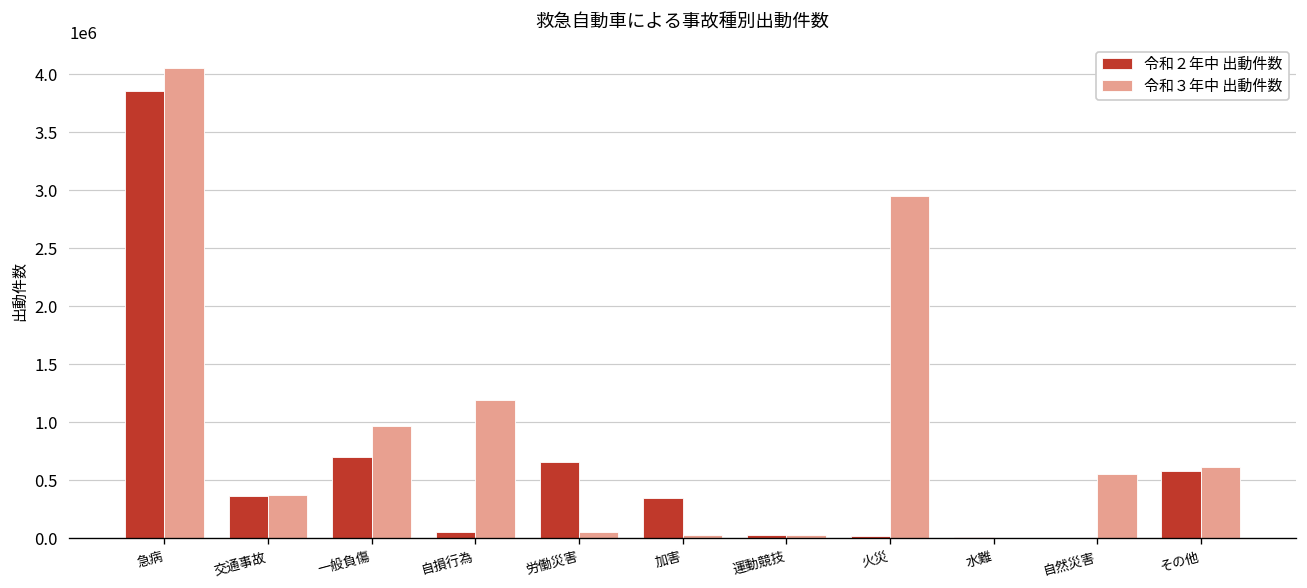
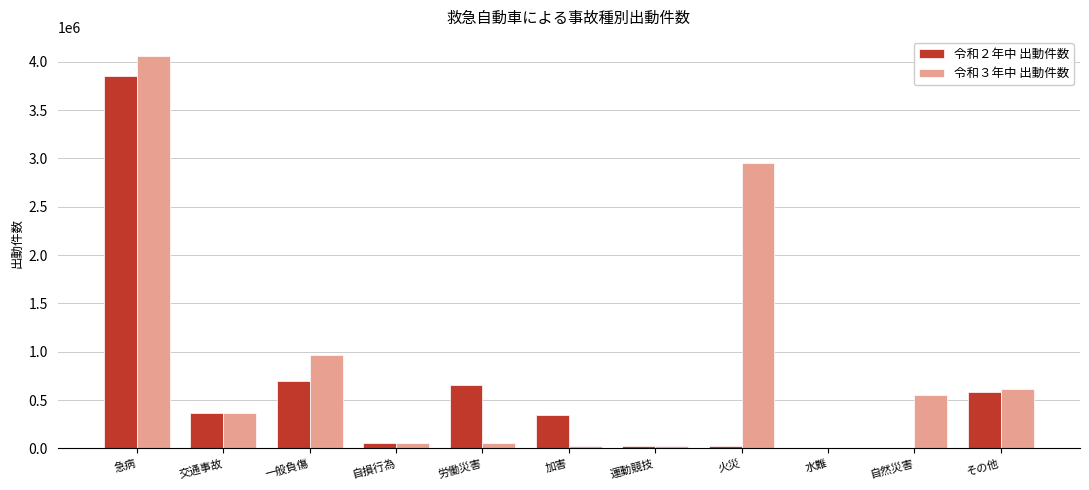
  {
    "令和２年中 出動件数": {
      "急病": 3900000,
      "交通事故": 400000,
      "一般負傷": 700000,
      "自損行為": 100000,
      "労働災害": 700000,
      "加害": 300000,
      "その他": 600000
    },
    "令和３年中 出動件数": {
      "急病": 4100000,
      "交通事故": 400000,
      "一般負傷": 1000000,
-     "自損行為": 1200000,
+     "自損行為": 100000,
      "労働災害": 100000,
      "運動競技": 0,
      "火災": 3000000,
      "自然災害": 500000,
      "その他": 600000
    }
  }
